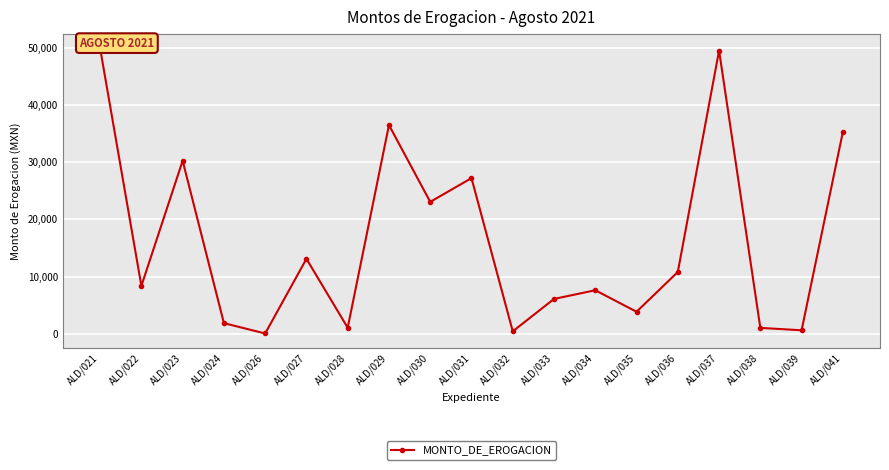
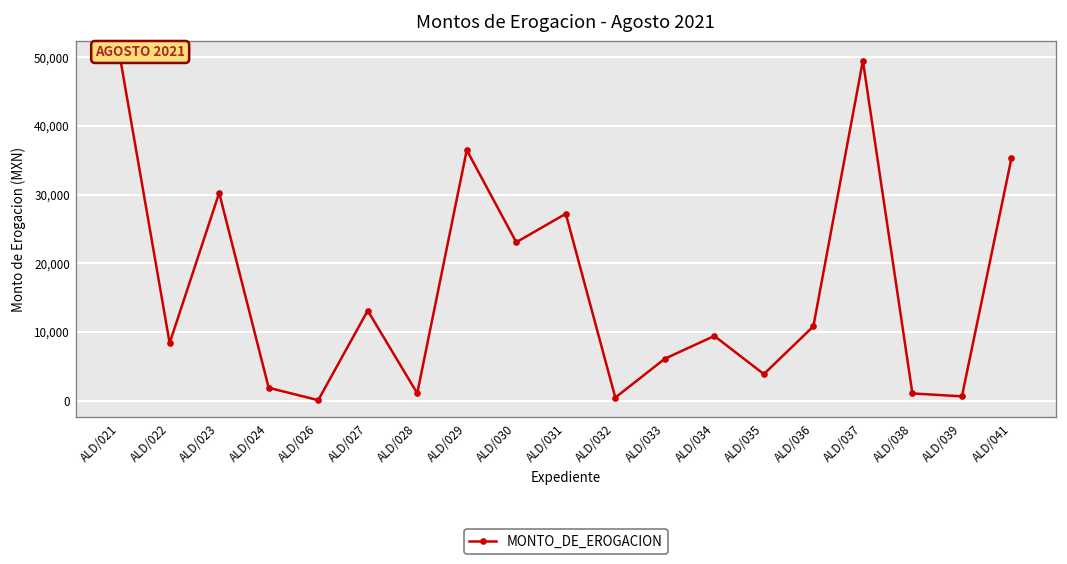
  {
    "ALD/022": "8,000",
    "ALD/023": "30,000",
    "ALD/024": "2,000",
    "ALD/026": "0",
    "ALD/027": "13,000",
    "ALD/028": "1,000",
    "ALD/029": "36,000",
    "ALD/030": "23,000",
    "ALD/031": "27,000",
    "ALD/032": "0",
    "ALD/033": "6,000",
-   "ALD/034": "8,000",
+   "ALD/034": "9,000",
    "ALD/035": "4,000",
    "ALD/036": "11,000",
    "ALD/037": "49,000",
    "ALD/038": "1,000",
    "ALD/039": "1,000",
    "ALD/041": "35,000"
  }
